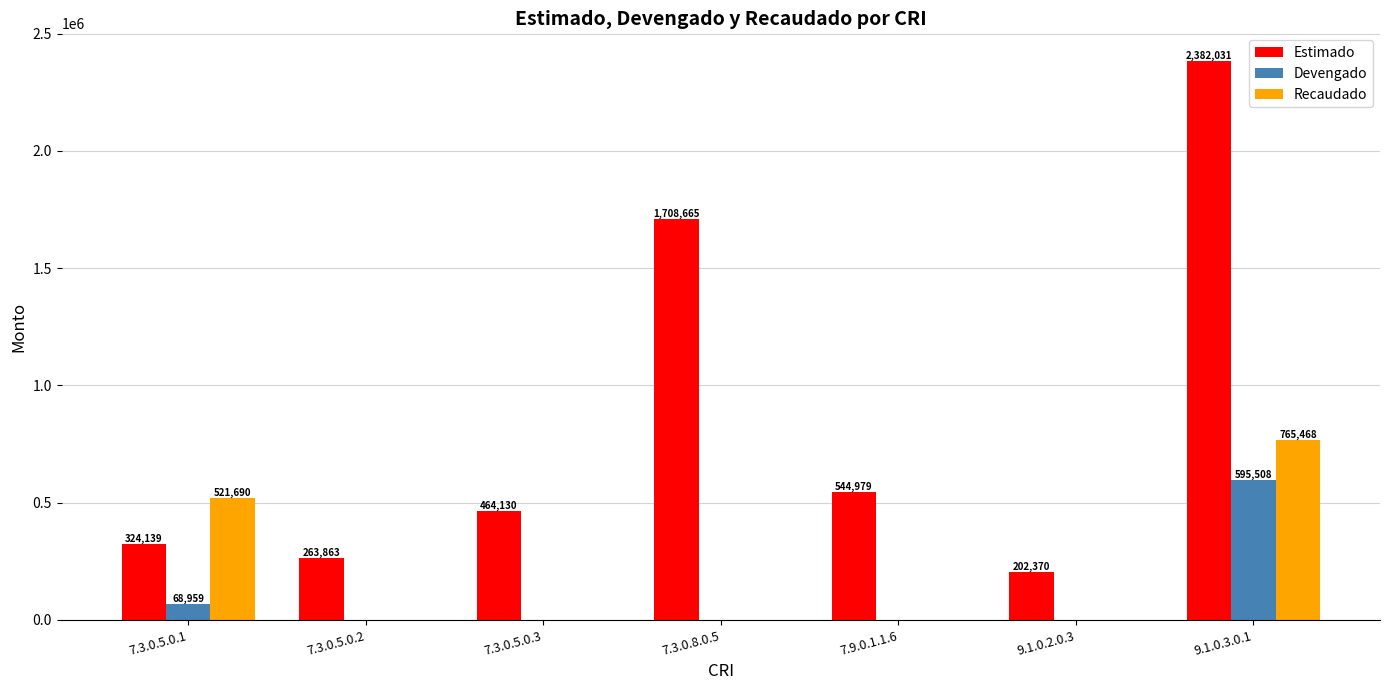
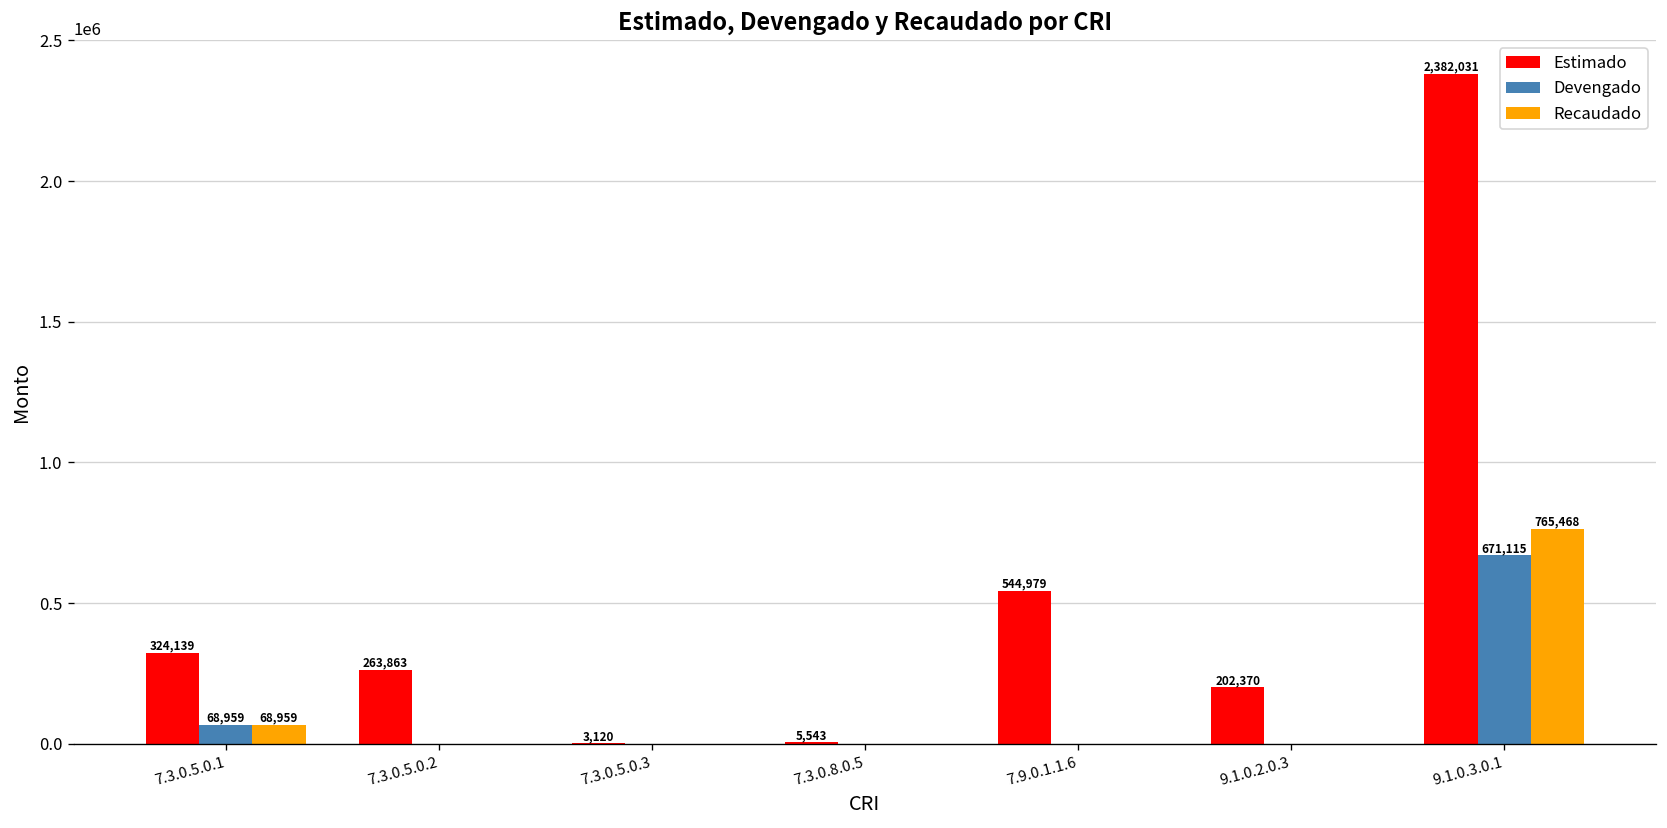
  {
    "Estimado": {
      "7.3.0.5.0.1": "324,139",
      "7.3.0.5.0.2": "263,863",
-     "7.3.0.5.0.3": "464,130",
-     "7.3.0.8.0.5": "1,708,665",
+     "7.3.0.5.0.3": "3,120",
+     "7.3.0.8.0.5": "5,543",
      "7.9.0.1.1.6": "544,979",
      "9.1.0.2.0.3": "202,370",
      "9.1.0.3.0.1": "2,382,031"
    },
    "Devengado": {
      "7.3.0.5.0.1": "68,959",
-     "9.1.0.3.0.1": "595,508"
+     "9.1.0.3.0.1": "671,115"
    },
    "Recaudado": {
-     "7.3.0.5.0.1": "521,690",
+     "7.3.0.5.0.1": "68,959",
      "9.1.0.3.0.1": "765,468"
    }
  }
